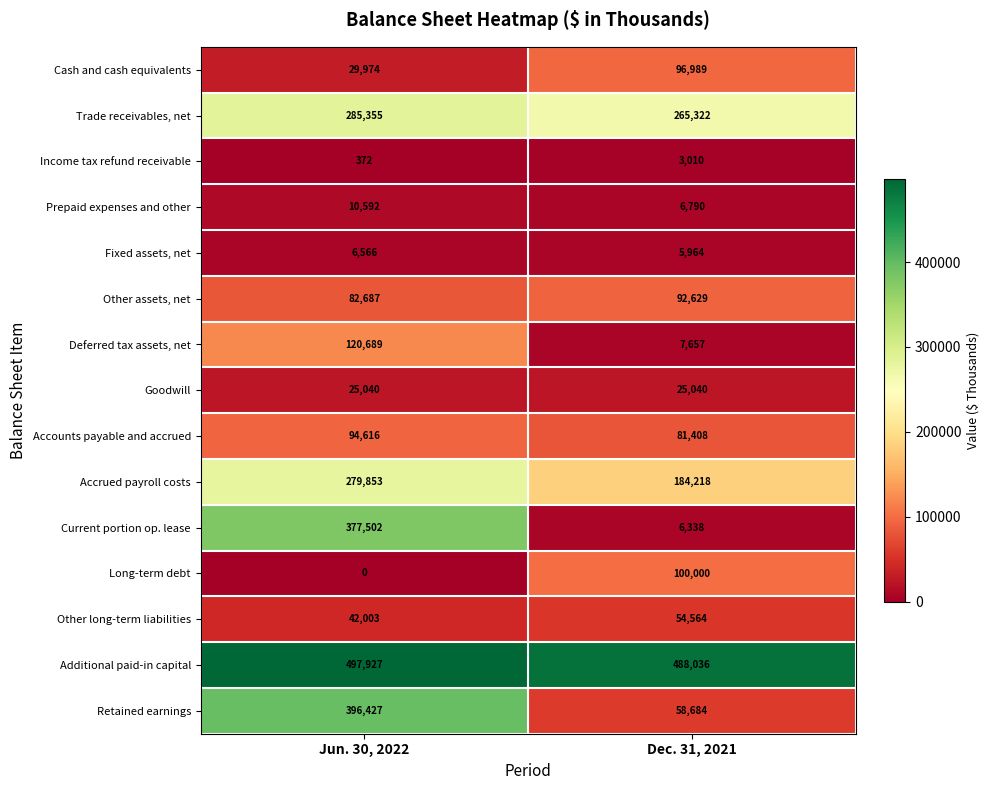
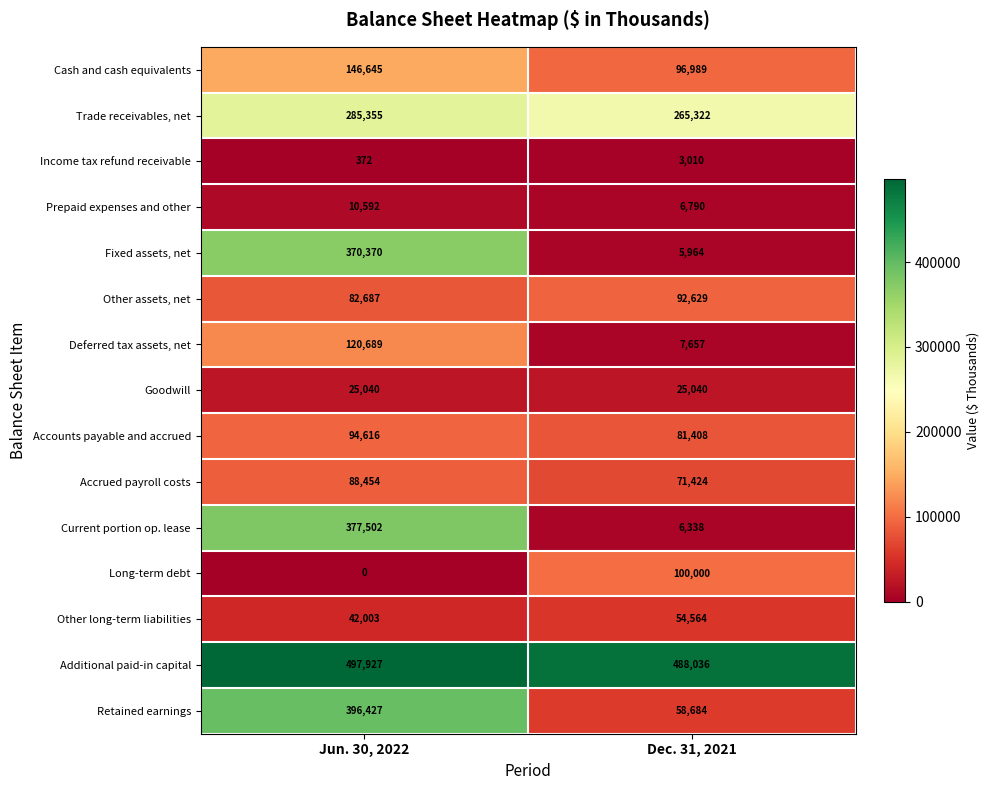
  {
    "Cash and cash equivalents": {
-     "Jun. 30, 2022": "29,974",
+     "Jun. 30, 2022": "146,645",
      "Dec. 31, 2021": "96,989"
    },
    "Trade receivables, net": {
      "Jun. 30, 2022": "285,355",
      "Dec. 31, 2021": "265,322"
    },
    "Income tax refund receivable": {
      "Jun. 30, 2022": "372",
      "Dec. 31, 2021": "3,010"
    },
    "Prepaid expenses and other": {
      "Jun. 30, 2022": "10,592",
      "Dec. 31, 2021": "6,790"
    },
    "Fixed assets, net": {
-     "Jun. 30, 2022": "6,566",
+     "Jun. 30, 2022": "370,370",
      "Dec. 31, 2021": "5,964"
    },
    "Other assets, net": {
      "Jun. 30, 2022": "82,687",
      "Dec. 31, 2021": "92,629"
    },
    "Deferred tax assets, net": {
      "Jun. 30, 2022": "120,689",
      "Dec. 31, 2021": "7,657"
    },
    "Goodwill": {
      "Jun. 30, 2022": "25,040",
      "Dec. 31, 2021": "25,040"
    },
    "Accounts payable and accrued": {
      "Jun. 30, 2022": "94,616",
      "Dec. 31, 2021": "81,408"
    },
    "Accrued payroll costs": {
-     "Jun. 30, 2022": "279,853",
-     "Dec. 31, 2021": "184,218"
+     "Jun. 30, 2022": "88,454",
+     "Dec. 31, 2021": "71,424"
    },
    "Current portion op. lease": {
      "Jun. 30, 2022": "377,502",
      "Dec. 31, 2021": "6,338"
    },
    "Long-term debt": {
      "Jun. 30, 2022": "0",
      "Dec. 31, 2021": "100,000"
    },
    "Other long-term liabilities": {
      "Jun. 30, 2022": "42,003",
      "Dec. 31, 2021": "54,564"
    },
    "Additional paid-in capital": {
      "Jun. 30, 2022": "497,927",
      "Dec. 31, 2021": "488,036"
    },
    "Retained earnings": {
      "Jun. 30, 2022": "396,427",
      "Dec. 31, 2021": "58,684"
    }
  }
